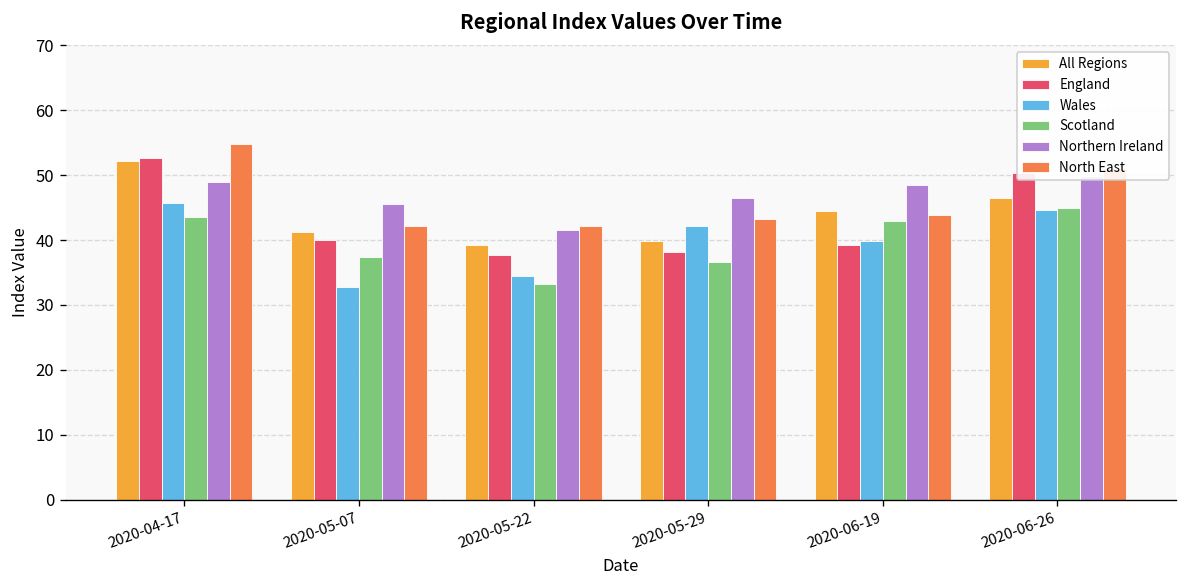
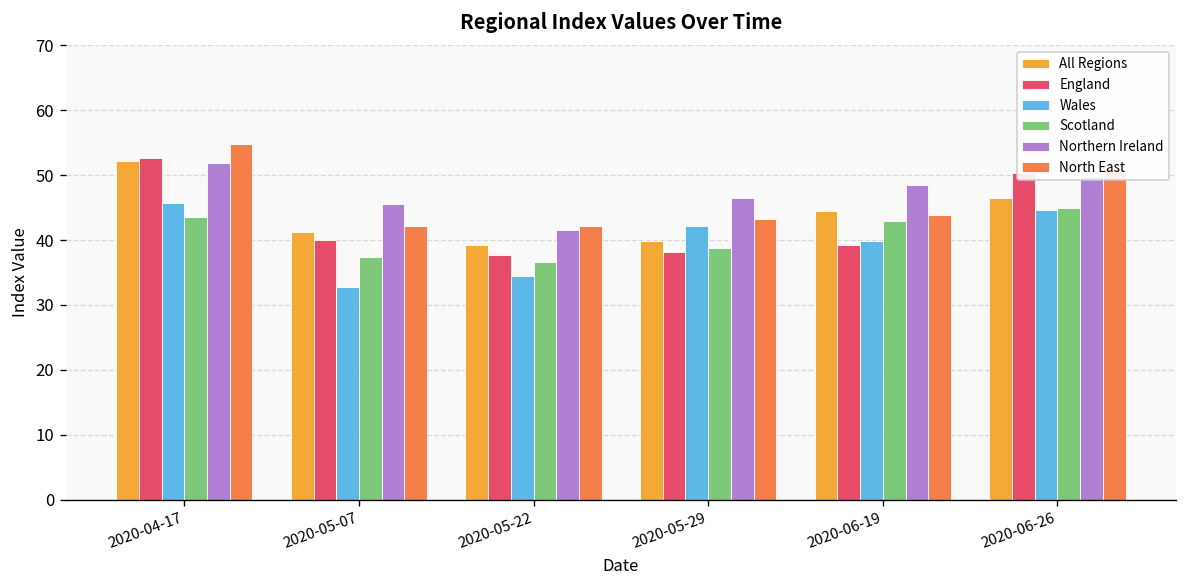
  {
    "England": {
      "2020-04-17": 53,
      "2020-05-07": 40,
      "2020-05-22": 38,
      "2020-05-29": 38,
      "2020-06-19": 39,
      "2020-06-26": 50
    },
    "Wales": {
      "2020-04-17": 46,
      "2020-05-07": 33,
      "2020-05-22": 34,
      "2020-05-29": 42,
      "2020-06-19": 40,
      "2020-06-26": 45
    },
    "Scotland": {
      "2020-04-17": 44,
      "2020-05-07": 37,
-     "2020-05-22": 33,
-     "2020-05-29": 37,
+     "2020-05-22": 37,
+     "2020-05-29": 39,
      "2020-06-19": 43,
      "2020-06-26": 45
    },
    "Northern Ireland": {
-     "2020-04-17": 49,
+     "2020-04-17": 52,
      "2020-05-07": 46,
      "2020-05-22": 42,
      "2020-05-29": 47,
      "2020-06-19": 49,
      "2020-06-26": 50
    }
  }
